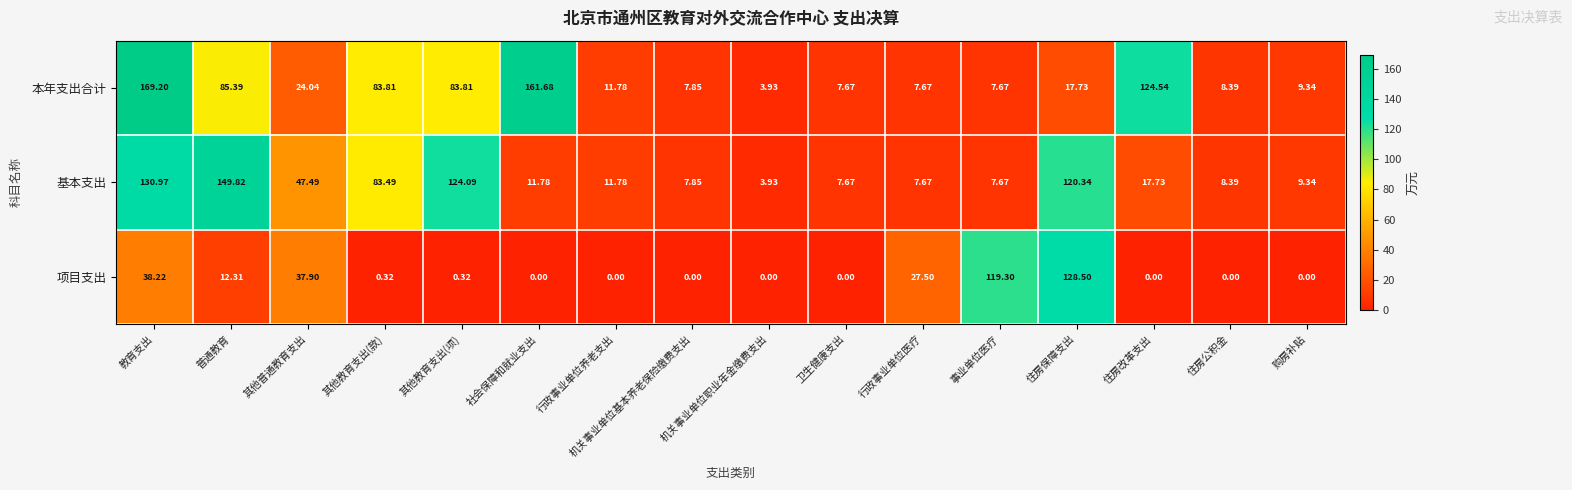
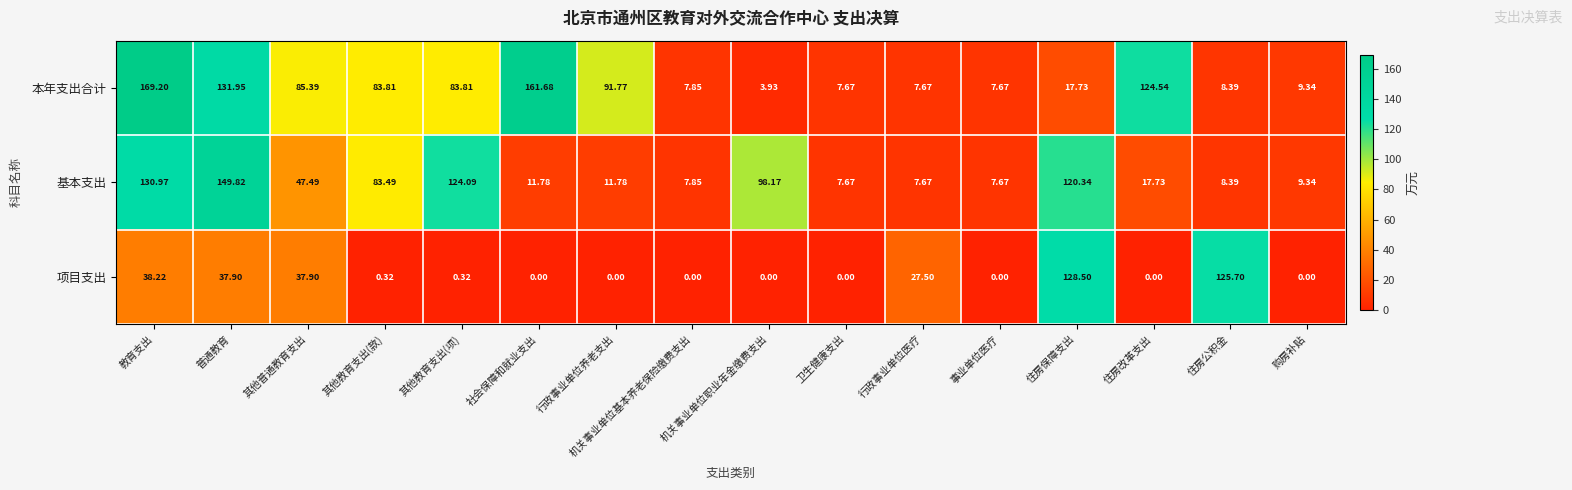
  {
    "本年支出合计": {
      "教育支出": 169.20,
-     "普通教育": 85.39,
-     "其他普通教育支出": 24.04,
+     "普通教育": 131.95,
+     "其他普通教育支出": 85.39,
      "其他教育支出(款)": 83.81,
      "其他教育支出(项)": 83.81,
      "社会保障和就业支出": 161.68,
-     "行政事业单位养老支出": 11.78,
+     "行政事业单位养老支出": 91.77,
      "机关事业单位基本养老保险缴费支出": 7.85,
      "机关事业单位职业年金缴费支出": 3.93,
      "卫生健康支出": 7.67,
      "行政事业单位医疗": 7.67,
      "事业单位医疗": 7.67,
      "住房保障支出": 17.73,
      "住房改革支出": 124.54,
      "住房公积金": 8.39,
      "购房补贴": 9.34
    },
    "基本支出": {
      "教育支出": 130.97,
      "普通教育": 149.82,
      "其他普通教育支出": 47.49,
      "其他教育支出(款)": 83.49,
      "其他教育支出(项)": 124.09,
      "社会保障和就业支出": 11.78,
      "行政事业单位养老支出": 11.78,
      "机关事业单位基本养老保险缴费支出": 7.85,
-     "机关事业单位职业年金缴费支出": 3.93,
+     "机关事业单位职业年金缴费支出": 98.17,
      "卫生健康支出": 7.67,
      "行政事业单位医疗": 7.67,
      "事业单位医疗": 7.67,
      "住房保障支出": 120.34,
      "住房改革支出": 17.73,
      "住房公积金": 8.39,
      "购房补贴": 9.34
    },
    "项目支出": {
      "教育支出": 38.22,
-     "普通教育": 12.31,
+     "普通教育": 37.90,
      "其他普通教育支出": 37.90,
      "其他教育支出(款)": 0.32,
      "其他教育支出(项)": 0.32,
      "社会保障和就业支出": 0.00,
      "行政事业单位养老支出": 0.00,
      "机关事业单位基本养老保险缴费支出": 0.00,
      "机关事业单位职业年金缴费支出": 0.00,
      "卫生健康支出": 0.00,
      "行政事业单位医疗": 27.50,
-     "事业单位医疗": 119.30,
+     "事业单位医疗": 0.00,
      "住房保障支出": 128.50,
      "住房改革支出": 0.00,
-     "住房公积金": 0.00,
+     "住房公积金": 125.70,
      "购房补贴": 0.00
    }
  }
